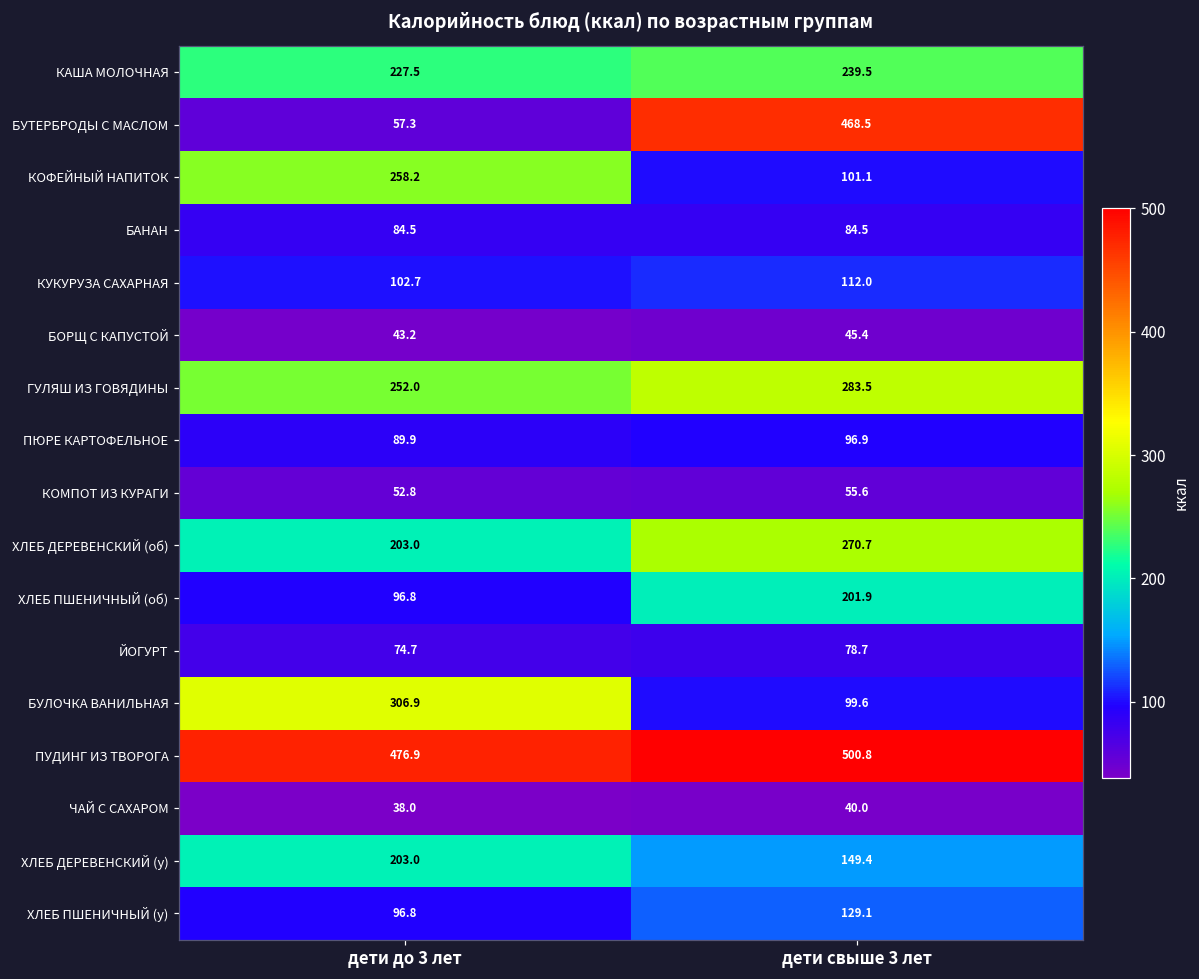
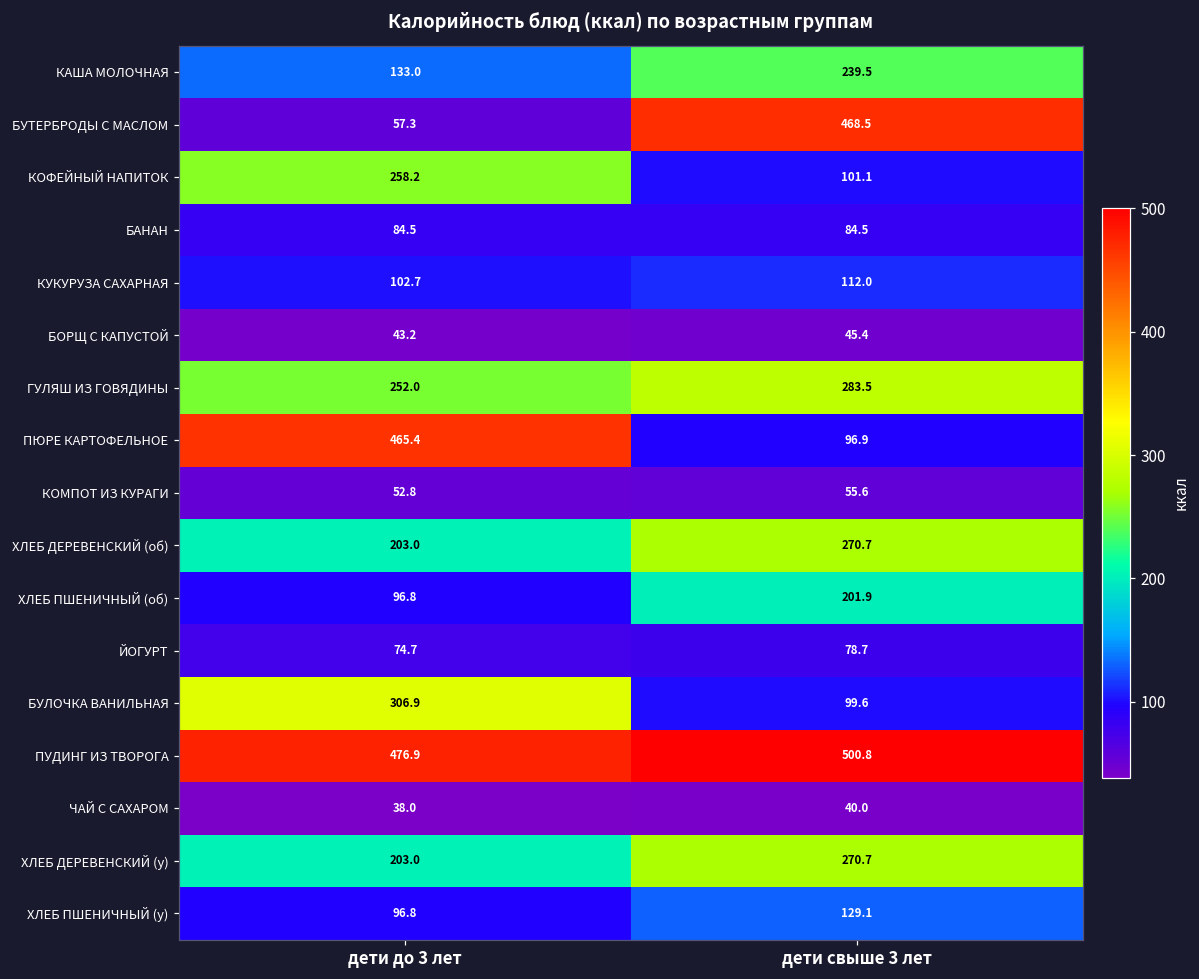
  {
    "КАША МОЛОЧНАЯ": {
-     "дети до 3 лет": 227.5,
+     "дети до 3 лет": 133.0,
      "дети свыше 3 лет": 239.5
    },
    "БУТЕРБРОДЫ С МАСЛОМ": {
      "дети до 3 лет": 57.3,
      "дети свыше 3 лет": 468.5
    },
    "КОФЕЙНЫЙ НАПИТОК": {
      "дети до 3 лет": 258.2,
      "дети свыше 3 лет": 101.1
    },
    "БАНАН": {
      "дети до 3 лет": 84.5,
      "дети свыше 3 лет": 84.5
    },
    "КУКУРУЗА САХАРНАЯ": {
      "дети до 3 лет": 102.7,
      "дети свыше 3 лет": 112.0
    },
    "БОРЩ С КАПУСТОЙ": {
      "дети до 3 лет": 43.2,
      "дети свыше 3 лет": 45.4
    },
    "ГУЛЯШ ИЗ ГОВЯДИНЫ": {
      "дети до 3 лет": 252.0,
      "дети свыше 3 лет": 283.5
    },
    "ПЮРЕ КАРТОФЕЛЬНОЕ": {
-     "дети до 3 лет": 89.9,
+     "дети до 3 лет": 465.4,
      "дети свыше 3 лет": 96.9
    },
    "КОМПОТ ИЗ КУРАГИ": {
      "дети до 3 лет": 52.8,
      "дети свыше 3 лет": 55.6
    },
    "ХЛЕБ ДЕРЕВЕНСКИЙ (об)": {
      "дети до 3 лет": 203.0,
      "дети свыше 3 лет": 270.7
    },
    "ХЛЕБ ПШЕНИЧНЫЙ (об)": {
      "дети до 3 лет": 96.8,
      "дети свыше 3 лет": 201.9
    },
    "ЙОГУРТ": {
      "дети до 3 лет": 74.7,
      "дети свыше 3 лет": 78.7
    },
    "БУЛОЧКА ВАНИЛЬНАЯ": {
      "дети до 3 лет": 306.9,
      "дети свыше 3 лет": 99.6
    },
    "ПУДИНГ ИЗ ТВОРОГА": {
      "дети до 3 лет": 476.9,
      "дети свыше 3 лет": 500.8
    },
    "ЧАЙ С САХАРОМ": {
      "дети до 3 лет": 38.0,
      "дети свыше 3 лет": 40.0
    },
    "ХЛЕБ ДЕРЕВЕНСКИЙ (у)": {
      "дети до 3 лет": 203.0,
-     "дети свыше 3 лет": 149.4
+     "дети свыше 3 лет": 270.7
    },
    "ХЛЕБ ПШЕНИЧНЫЙ (у)": {
      "дети до 3 лет": 96.8,
      "дети свыше 3 лет": 129.1
    }
  }
